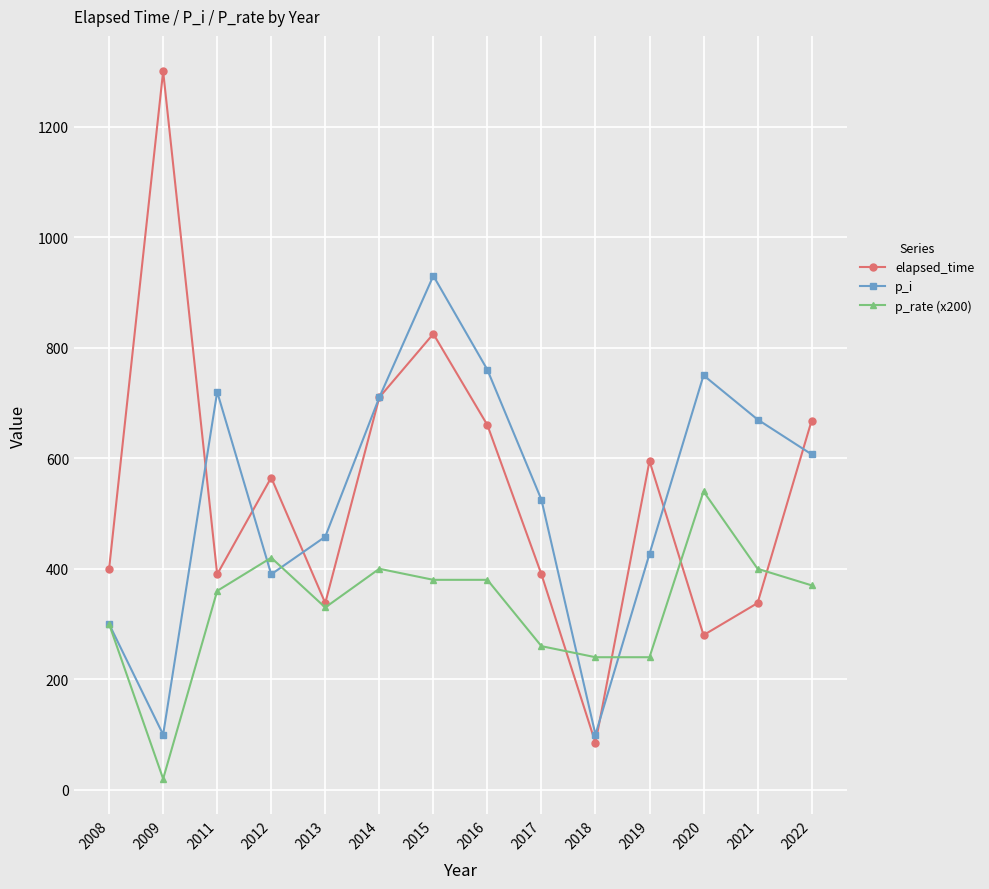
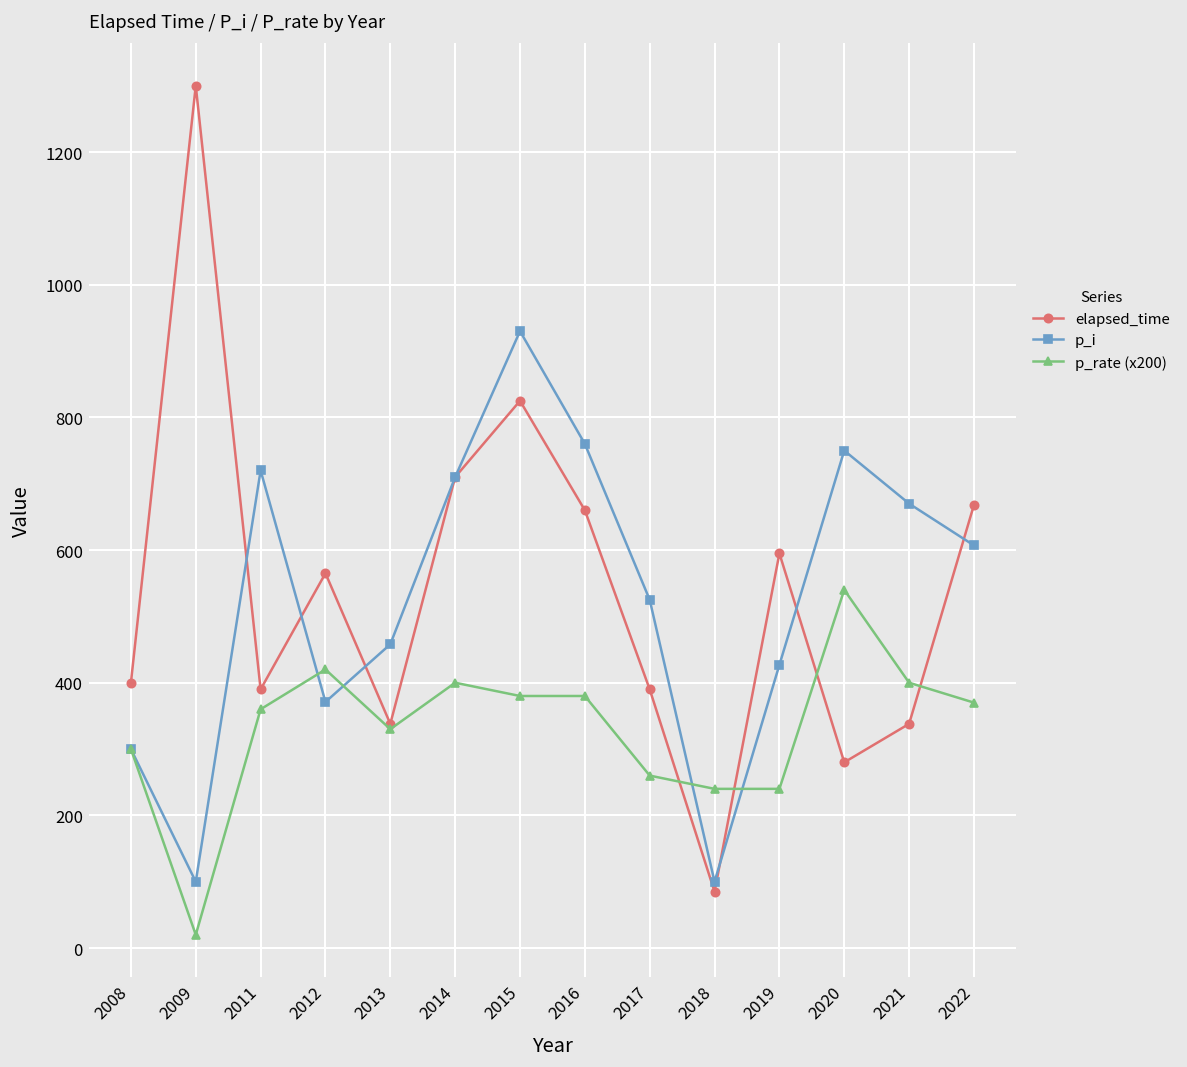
  {
    "elapsed_time": {
      "2008": 400,
      "2009": 1300,
      "2011": 390,
      "2012": 570,
      "2013": 340,
      "2015": 830,
      "2016": 660,
      "2017": 390,
      "2018": 90,
      "2019": 600,
      "2020": 280,
      "2021": 340,
      "2022": 670
    },
    "p_i": {
      "2009": 100,
      "2011": 720,
-     "2012": 390,
+     "2012": 370,
      "2013": 460,
      "2015": 930,
      "2016": 760,
      "2017": 530,
      "2018": 100,
      "2019": 430,
      "2020": 750,
      "2021": 670,
      "2022": 610
    },
    "p_rate (x200)": {
      "2009": 20,
      "2011": 360,
      "2012": 420,
      "2013": 330,
      "2014": 400,
      "2015": 380,
      "2016": 380,
      "2017": 260,
      "2018": 240,
      "2019": 240,
      "2020": 540,
      "2021": 400,
      "2022": 370
    }
  }
